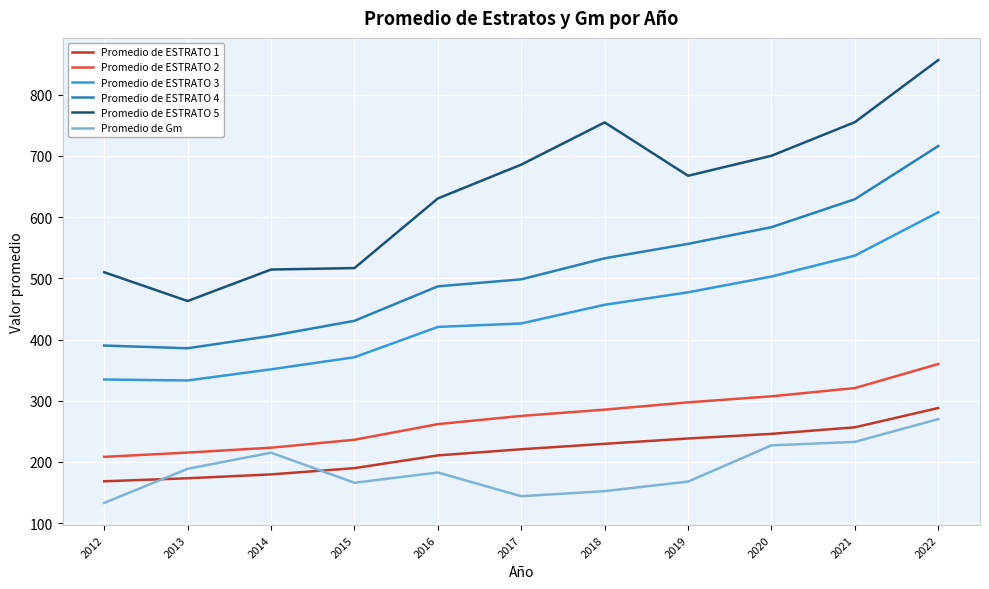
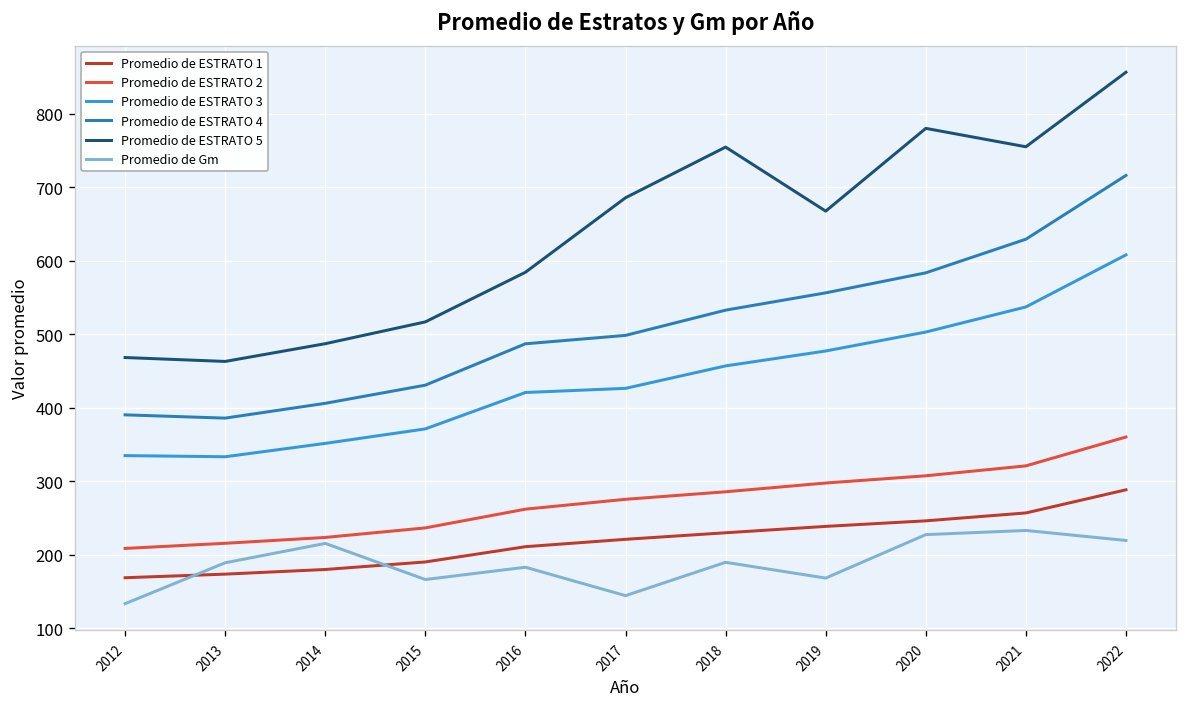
  {
    "Promedio de ESTRATO 5": {
-     "2012": 510,
+     "2012": 470,
      "2013": 460,
-     "2014": 510,
+     "2014": 490,
      "2015": 520,
-     "2016": 630,
+     "2016": 580,
      "2017": 690,
      "2018": 750,
      "2019": 670,
-     "2020": 700,
+     "2020": 780,
      "2021": 760,
      "2022": 860
    },
    "Promedio de Gm": {
      "2012": 130,
      "2013": 190,
      "2014": 220,
      "2015": 170,
      "2016": 180,
      "2017": 140,
-     "2018": 150,
+     "2018": 190,
      "2019": 170,
      "2020": 230,
      "2021": 230,
-     "2022": 270
+     "2022": 220
    }
  }
